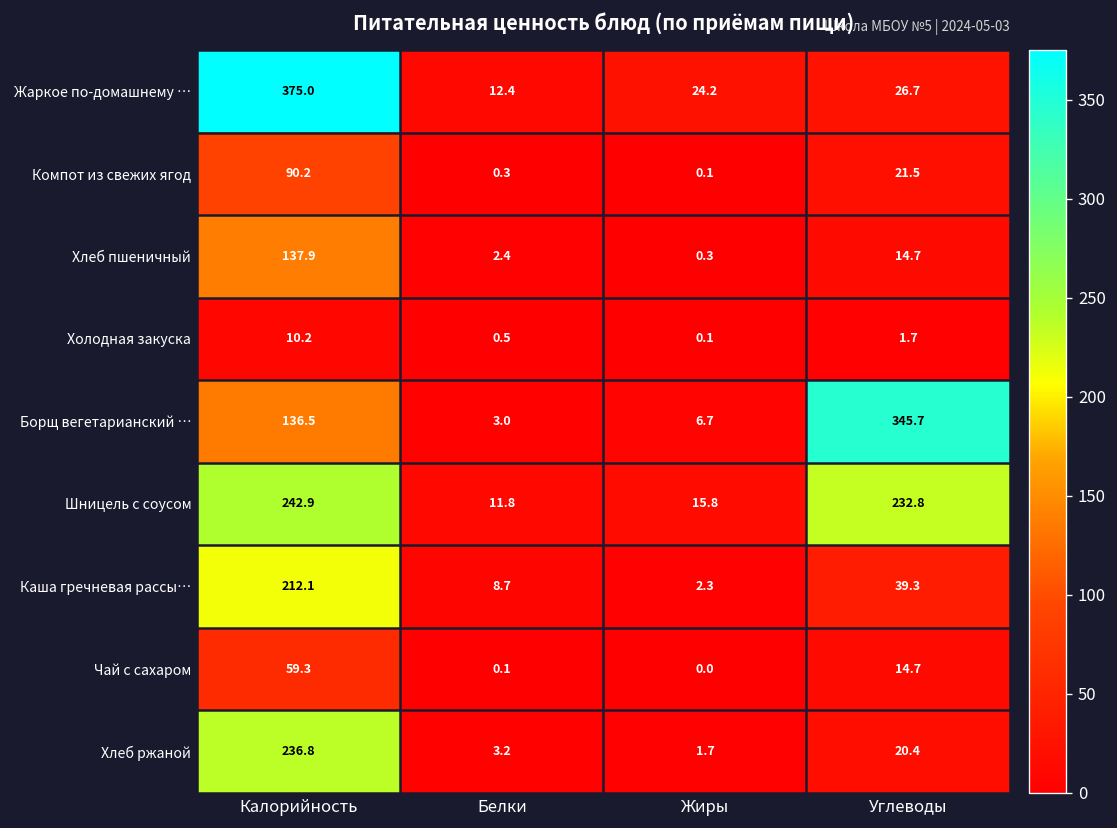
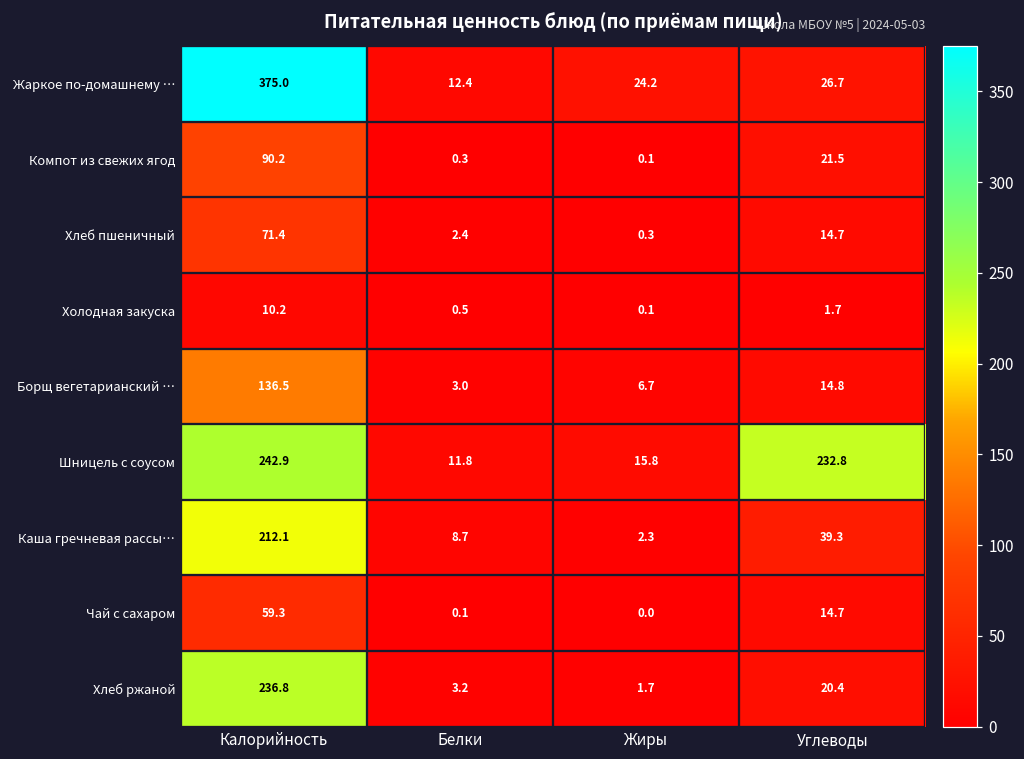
  {
    "Жаркое по-домашнему …": {
      "Калорийность": 375.0,
      "Белки": 12.4,
      "Жиры": 24.2,
      "Углеводы": 26.7
    },
    "Компот из свежих ягод": {
      "Калорийность": 90.2,
      "Белки": 0.3,
      "Жиры": 0.1,
      "Углеводы": 21.5
    },
    "Хлеб пшеничный": {
-     "Калорийность": 137.9,
+     "Калорийность": 71.4,
      "Белки": 2.4,
      "Жиры": 0.3,
      "Углеводы": 14.7
    },
    "Холодная закуска": {
      "Калорийность": 10.2,
      "Белки": 0.5,
      "Жиры": 0.1,
      "Углеводы": 1.7
    },
    "Борщ вегетарианский …": {
      "Калорийность": 136.5,
      "Белки": 3.0,
      "Жиры": 6.7,
-     "Углеводы": 345.7
+     "Углеводы": 14.8
    },
    "Шницель с соусом": {
      "Калорийность": 242.9,
      "Белки": 11.8,
      "Жиры": 15.8,
      "Углеводы": 232.8
    },
    "Каша гречневая рассы…": {
      "Калорийность": 212.1,
      "Белки": 8.7,
      "Жиры": 2.3,
      "Углеводы": 39.3
    },
    "Чай с сахаром": {
      "Калорийность": 59.3,
      "Белки": 0.1,
      "Жиры": 0.0,
      "Углеводы": 14.7
    },
    "Хлеб ржаной": {
      "Калорийность": 236.8,
      "Белки": 3.2,
      "Жиры": 1.7,
      "Углеводы": 20.4
    }
  }
